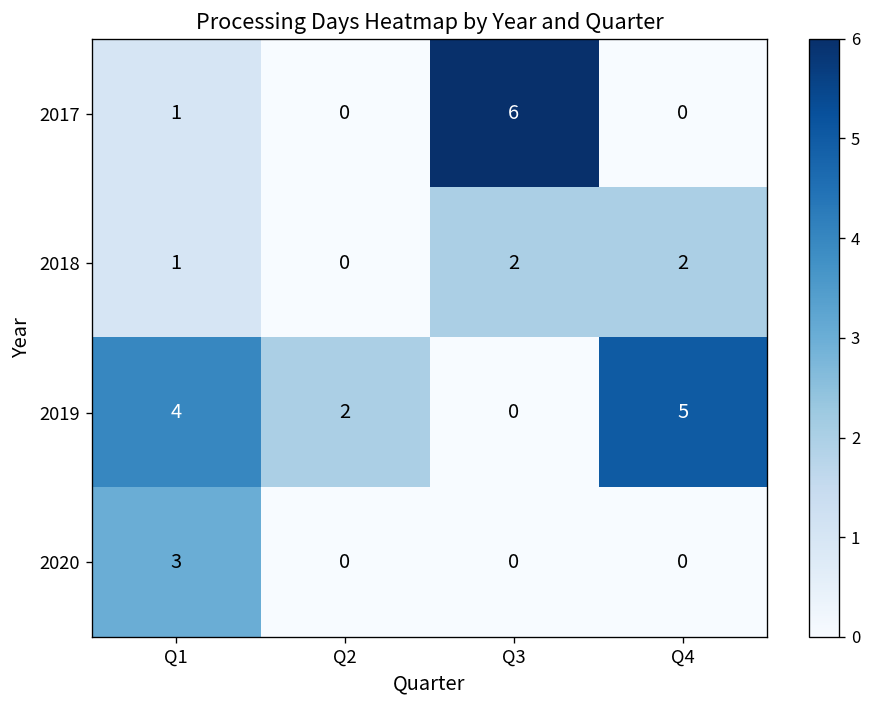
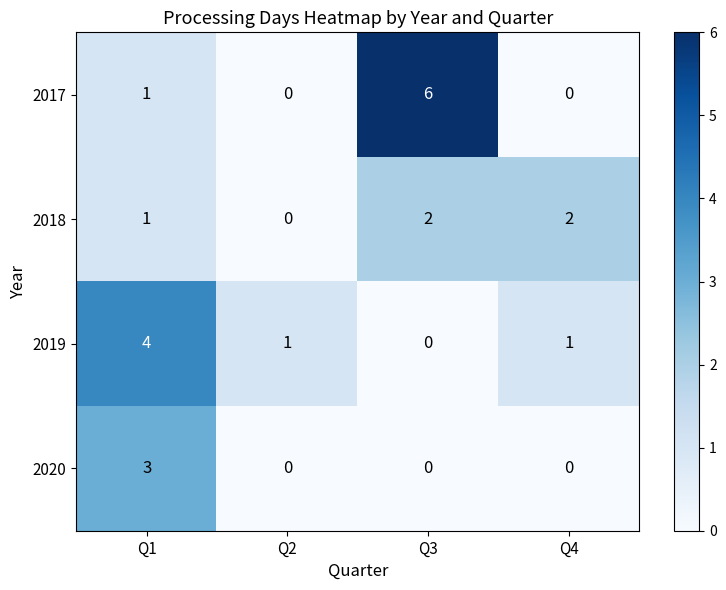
  {
    "2017": {
      "Q1": 1,
      "Q2": 0,
      "Q3": 6,
      "Q4": 0
    },
    "2018": {
      "Q1": 1,
      "Q2": 0,
      "Q3": 2,
      "Q4": 2
    },
    "2019": {
      "Q1": 4,
-     "Q2": 2,
+     "Q2": 1,
      "Q3": 0,
-     "Q4": 5
+     "Q4": 1
    },
    "2020": {
      "Q1": 3,
      "Q2": 0,
      "Q3": 0,
      "Q4": 0
    }
  }
